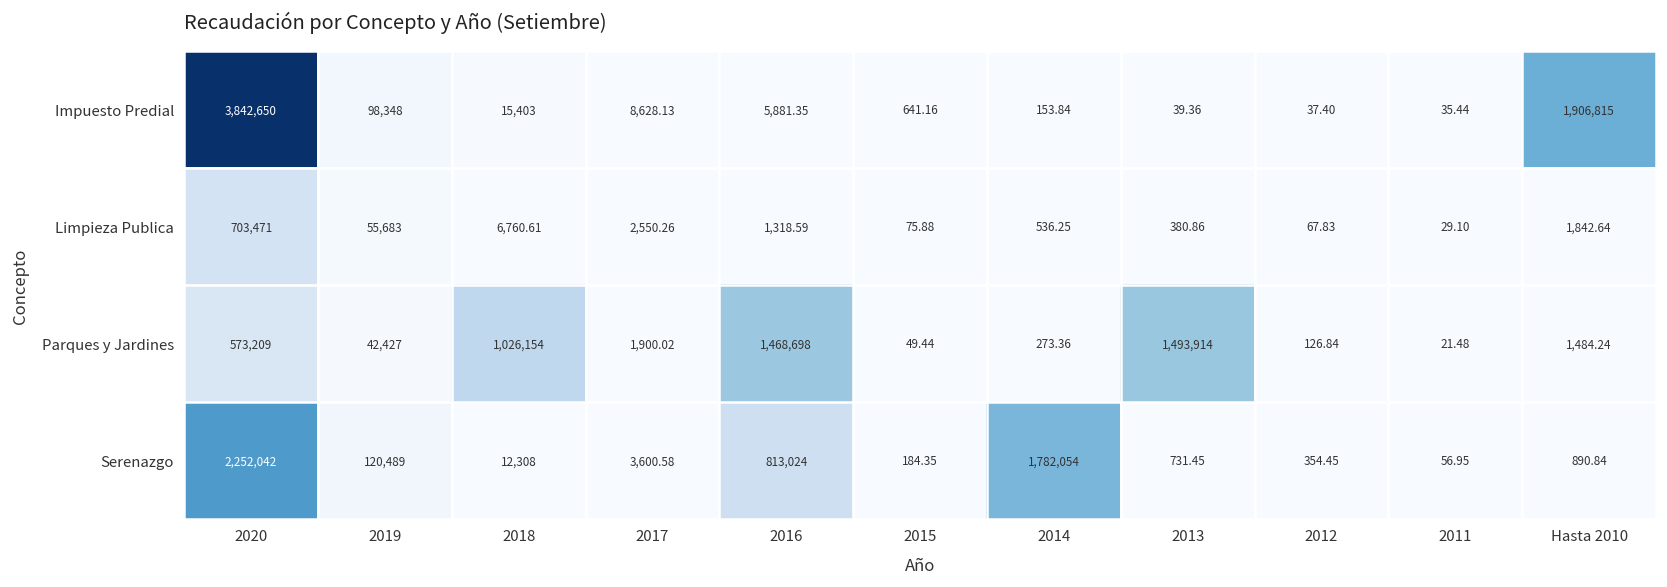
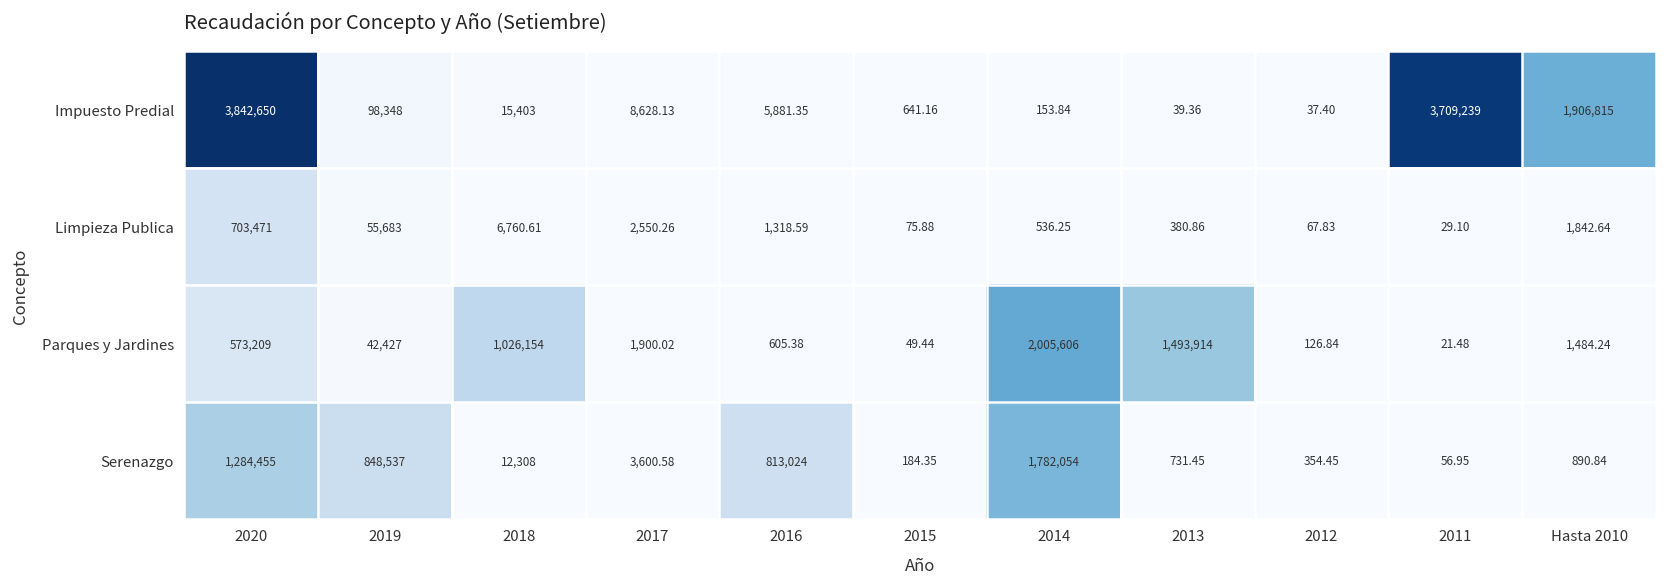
  {
    "Impuesto Predial": {
      "2020": "3,842,650",
      "2019": "98,348",
      "2018": "15,403",
      "2017": "8,628.13",
      "2016": "5,881.35",
      "2015": "641.16",
      "2014": "153.84",
      "2013": "39.36",
      "2012": "37.40",
-     "2011": "35.44",
+     "2011": "3,709,239",
      "Hasta 2010": "1,906,815"
    },
    "Limpieza Publica": {
      "2020": "703,471",
      "2019": "55,683",
      "2018": "6,760.61",
      "2017": "2,550.26",
      "2016": "1,318.59",
      "2015": "75.88",
      "2014": "536.25",
      "2013": "380.86",
      "2012": "67.83",
      "2011": "29.10",
      "Hasta 2010": "1,842.64"
    },
    "Parques y Jardines": {
      "2020": "573,209",
      "2019": "42,427",
      "2018": "1,026,154",
      "2017": "1,900.02",
-     "2016": "1,468,698",
+     "2016": "605.38",
      "2015": "49.44",
-     "2014": "273.36",
+     "2014": "2,005,606",
      "2013": "1,493,914",
      "2012": "126.84",
      "2011": "21.48",
      "Hasta 2010": "1,484.24"
    },
    "Serenazgo": {
-     "2020": "2,252,042",
-     "2019": "120,489",
+     "2020": "1,284,455",
+     "2019": "848,537",
      "2018": "12,308",
      "2017": "3,600.58",
      "2016": "813,024",
      "2015": "184.35",
      "2014": "1,782,054",
      "2013": "731.45",
      "2012": "354.45",
      "2011": "56.95",
      "Hasta 2010": "890.84"
    }
  }
